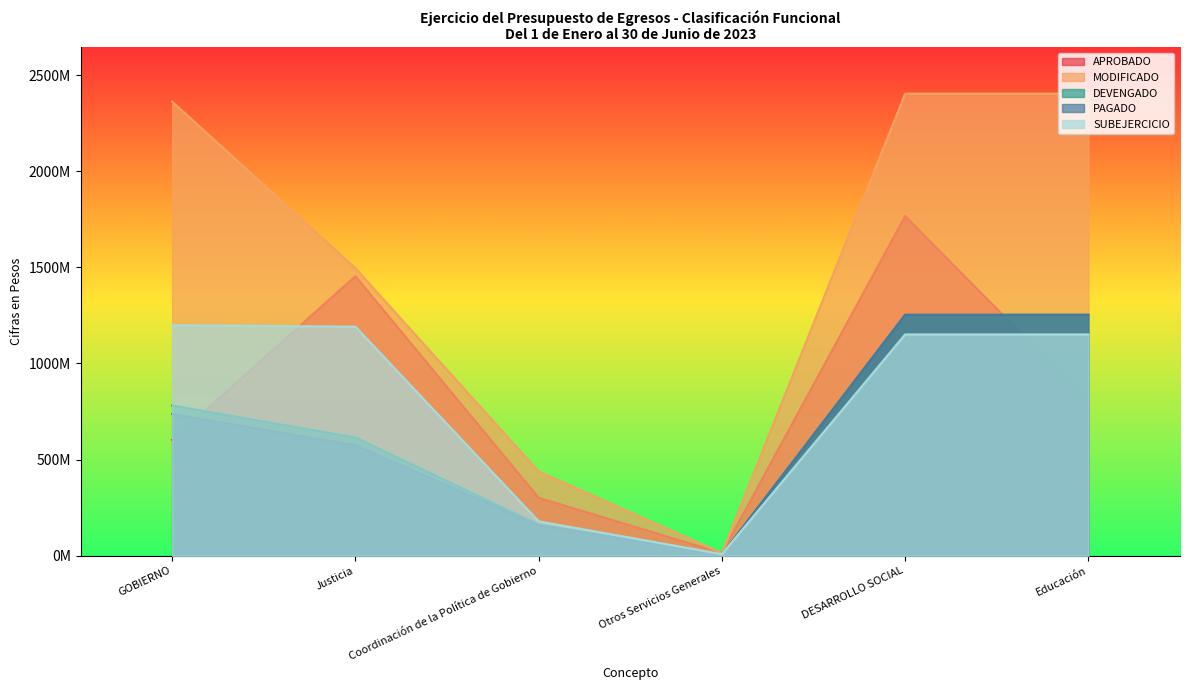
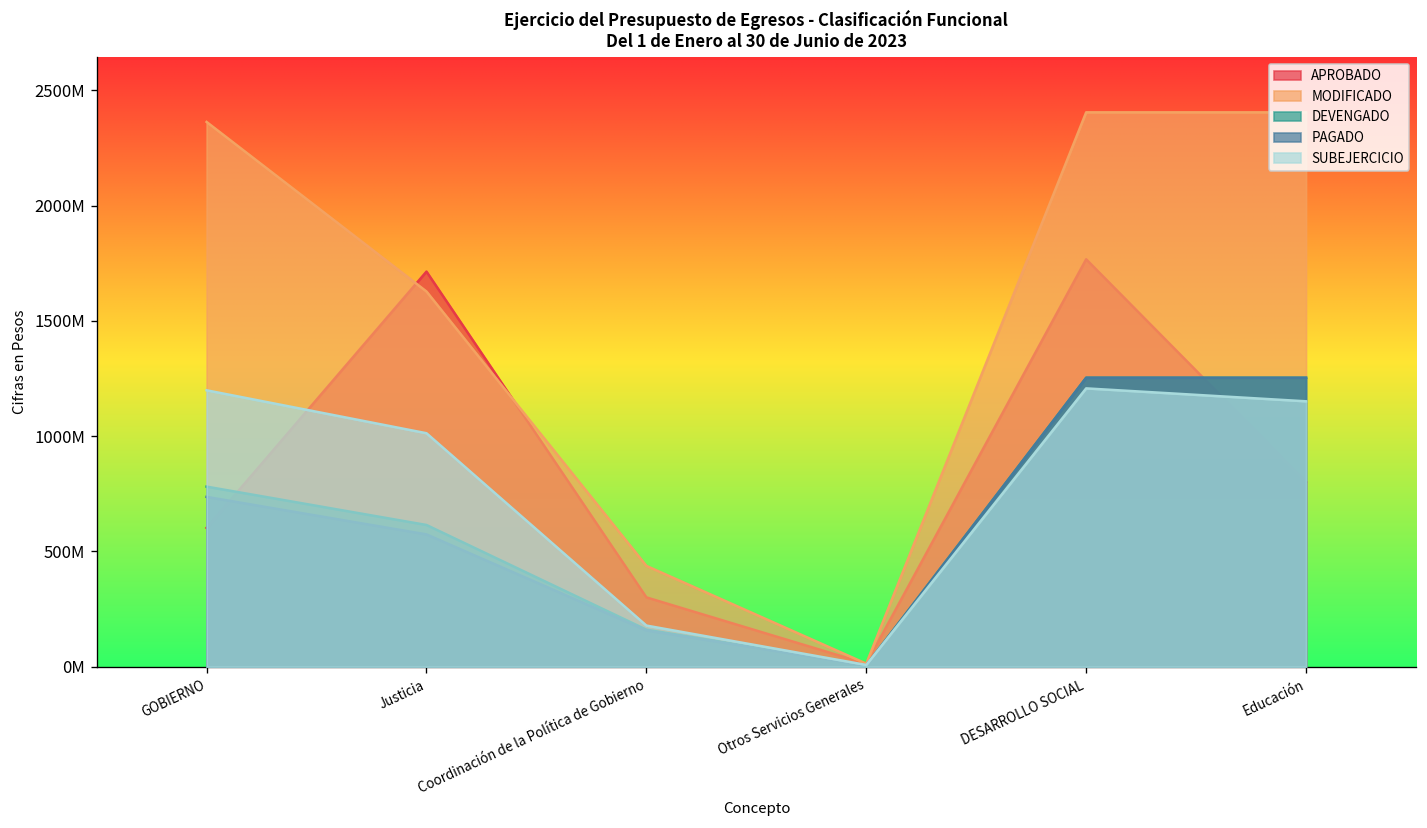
  {
    "APROBADO": {
      "GOBIERNO": 600000000,
-     "Justicia": 1450000000,
+     "Justicia": 1710000000,
      "Coordinación de la Política de Gobierno": 300000000,
      "DESARROLLO SOCIAL": 1770000000,
      "Educación": 800000000
    },
    "MODIFICADO": {
      "GOBIERNO": 2360000000,
-     "Justicia": 1500000000,
+     "Justicia": 1630000000,
      "Coordinación de la Política de Gobierno": 440000000,
      "DESARROLLO SOCIAL": 2400000000
    },
    "SUBEJERCICIO": {
      "GOBIERNO": 1200000000,
-     "Justicia": 1190000000,
+     "Justicia": 1010000000,
      "Coordinación de la Política de Gobierno": 180000000,
-     "DESARROLLO SOCIAL": 1150000000,
+     "DESARROLLO SOCIAL": 1210000000,
      "Educación": 1150000000
    }
  }
